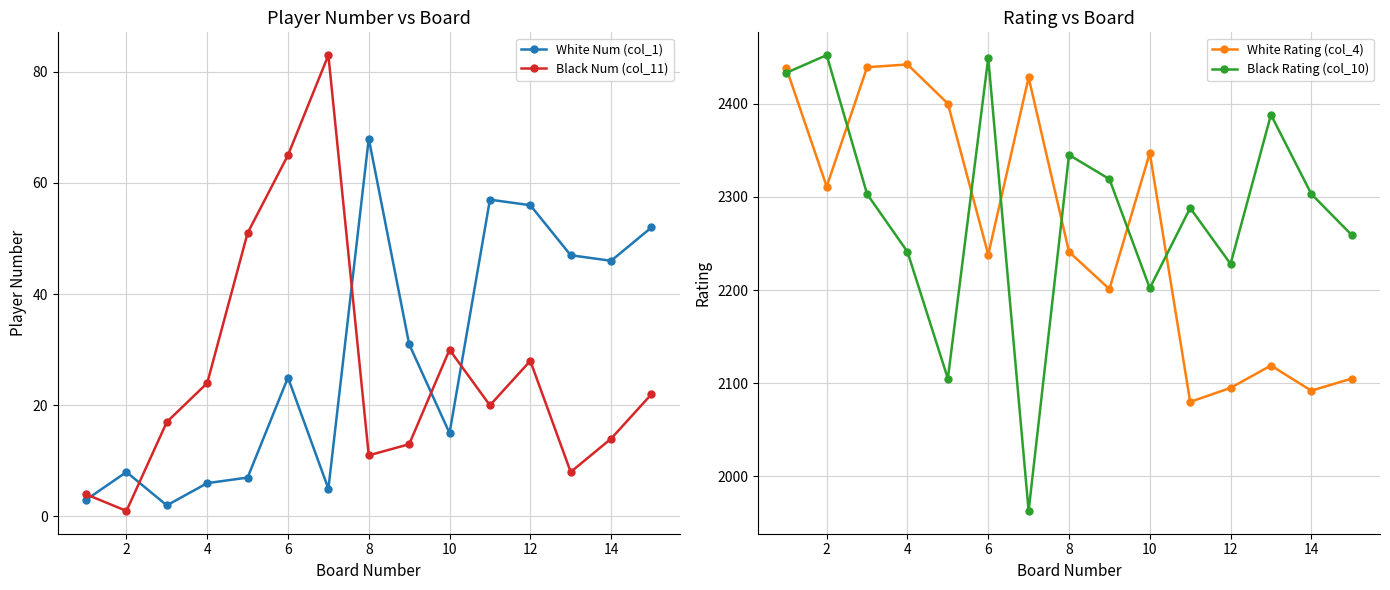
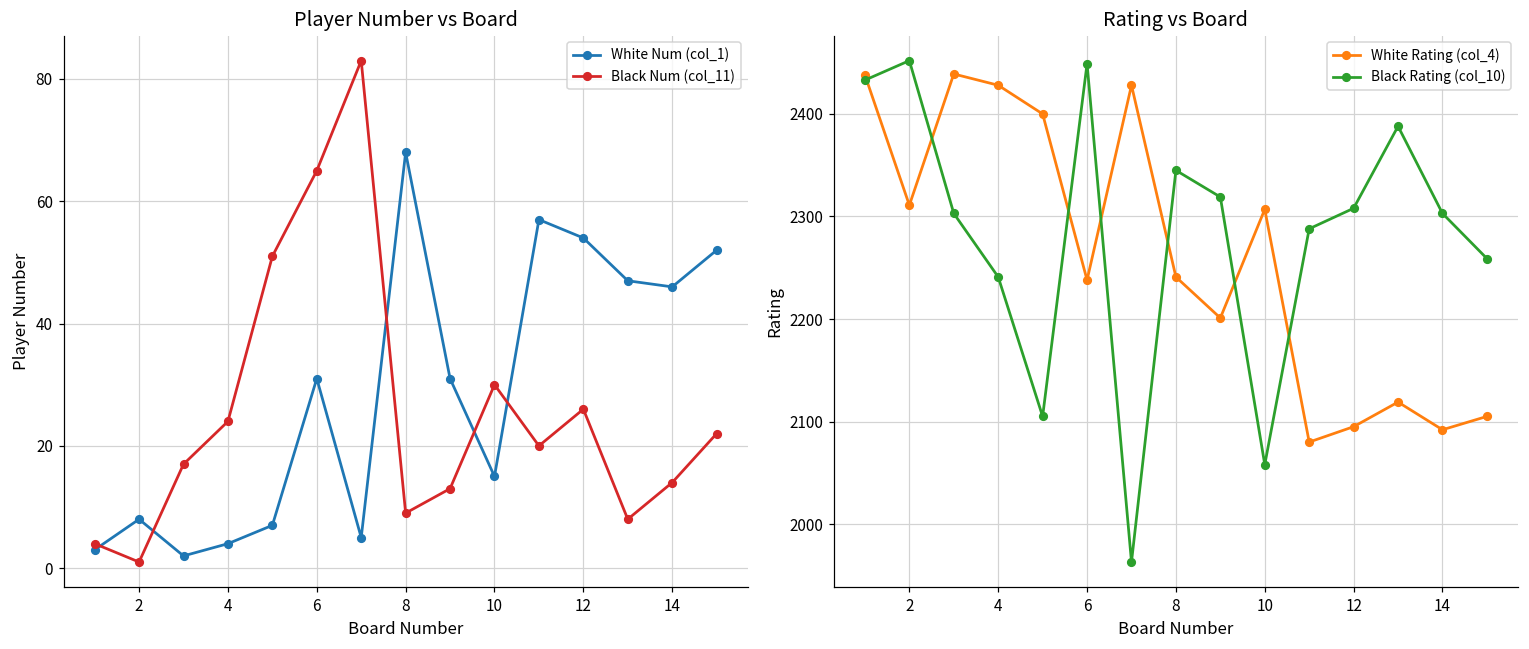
  {
    "Player Number vs Board": {
      "White Num (col_1)": {
        "2": 8,
-       "4": 6,
-       "6": 25,
+       "4": 4,
+       "6": 31,
        "8": 68,
        "10": 15,
-       "12": 56,
+       "12": 54,
        "14": 46
      },
      "Black Num (col_11)": {
        "2": 1,
        "4": 24,
        "6": 65,
-       "8": 11,
+       "8": 9,
        "10": 30,
-       "12": 28,
+       "12": 26,
        "14": 14
      }
    },
    "Rating vs Board": {
      "White Rating (col_4)": {
        "2": 2310,
-       "4": 2440,
+       "4": 2430,
        "6": 2240,
        "8": 2240,
-       "10": 2350,
+       "10": 2310,
        "12": 2100,
        "14": 2090
      },
      "Black Rating (col_10)": {
        "2": 2450,
        "4": 2240,
        "6": 2450,
        "8": 2350,
-       "10": 2200,
-       "12": 2230,
+       "10": 2060,
+       "12": 2310,
        "14": 2300
      }
    }
  }
